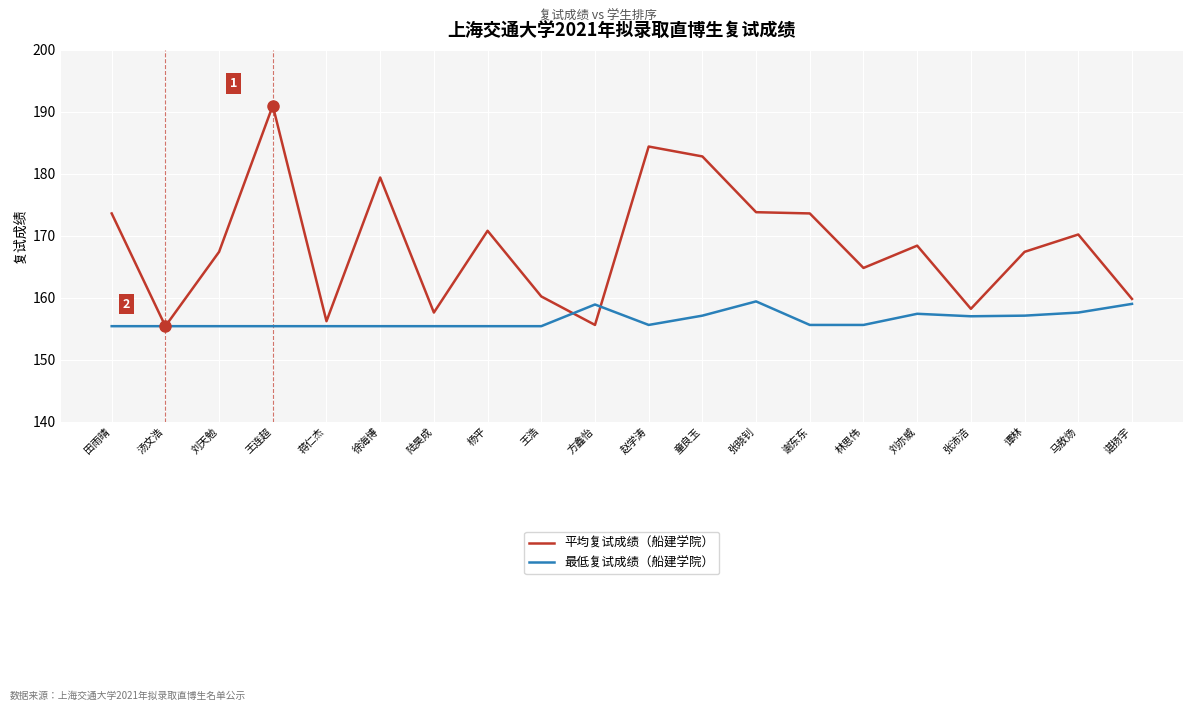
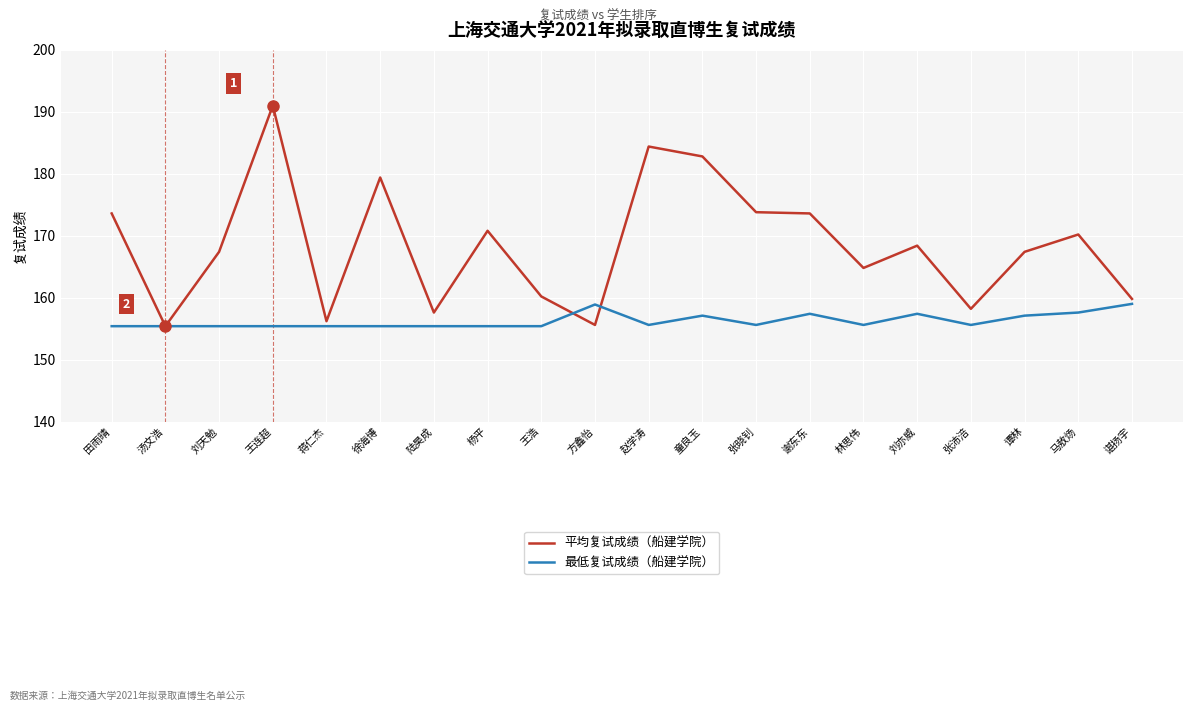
  {
    "最低复试成绩（船建学院）": {
      "刘天勉": 155,
      "王连超": 155,
      "蒋仁杰": 155,
      "徐海博": 155,
      "陆昊成": 155,
      "杨平": 155,
      "王浩": 155,
      "方鑫怡": 159,
      "赵学涛": 156,
      "童良玉": 157,
-     "张晓钊": 159,
-     "谢东东": 156,
+     "张晓钊": 156,
+     "谢东东": 157,
      "林思伟": 156,
      "刘亦威": 157,
-     "张沛涪": 157,
+     "张沛涪": 156,
      "谭林": 157,
      "马敖炀": 158,
      "谌扬宇": 159
    }
  }
